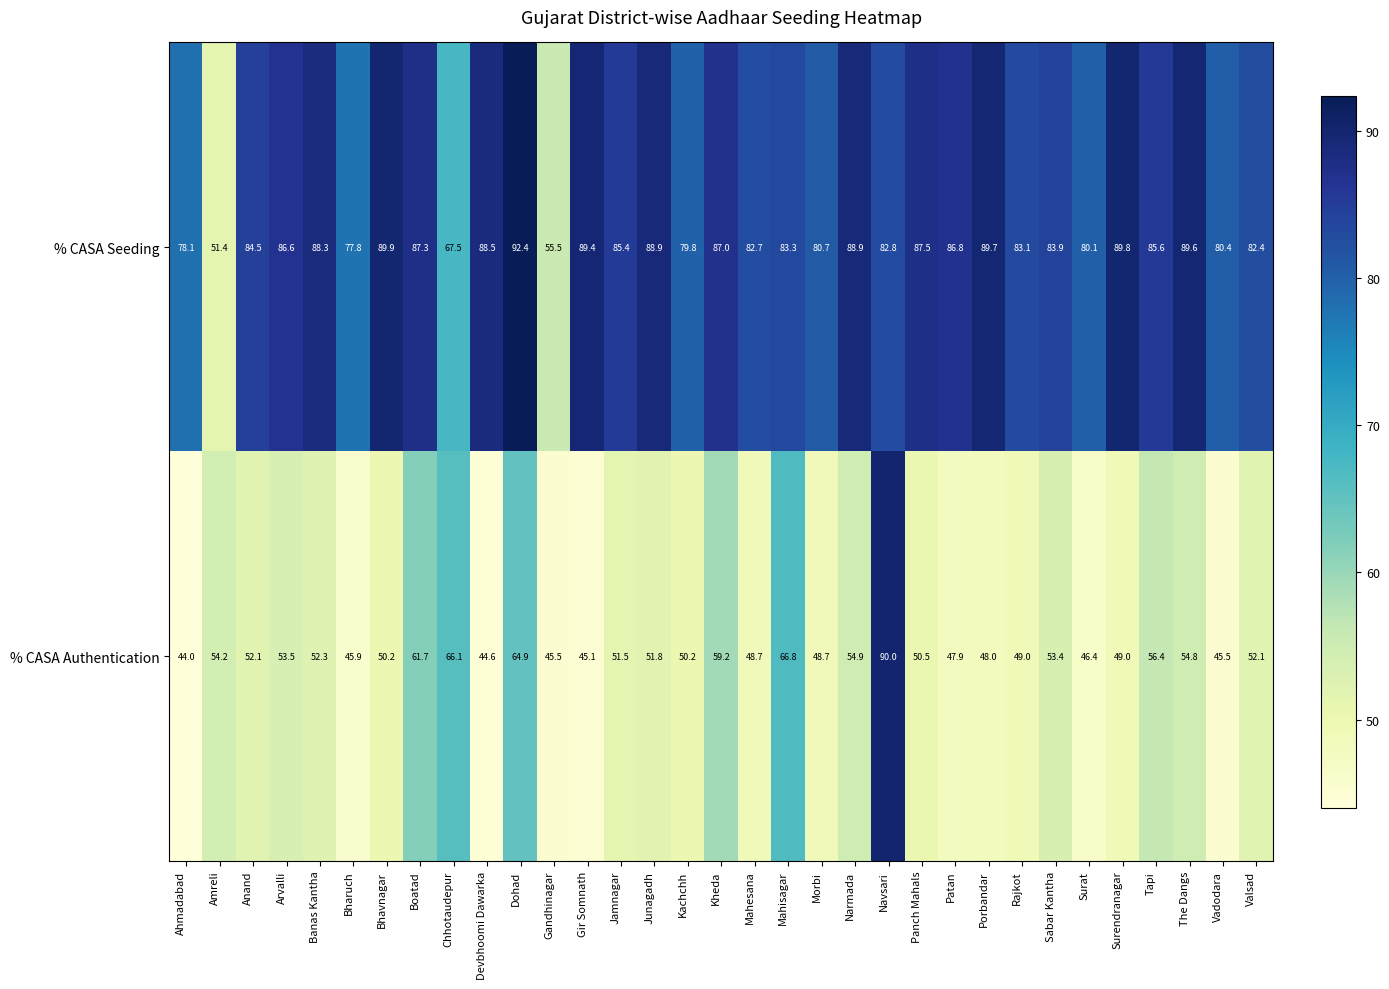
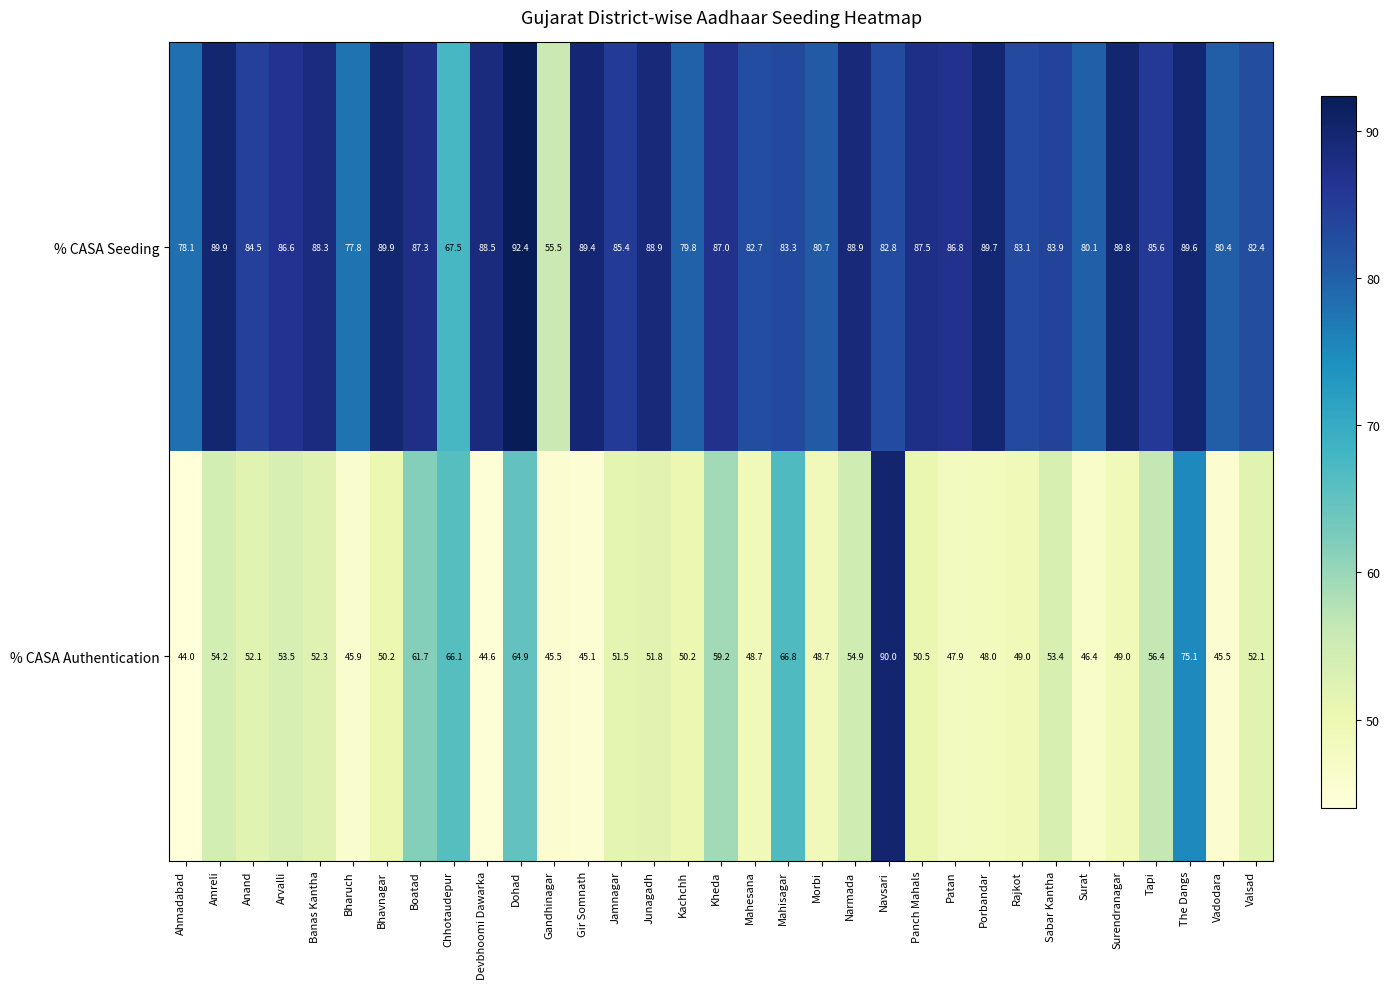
  {
    "% CASA Seeding": {
      "Ahmadabad": 78.1,
-     "Amreli": 51.4,
+     "Amreli": 89.9,
      "Anand": 84.5,
      "Arvalli": 86.6,
      "Banas Kantha": 88.3,
      "Bharuch": 77.8,
      "Bhavnagar": 89.9,
      "Boatad": 87.3,
      "Chhotaudepur": 67.5,
      "Devbhoomi Dawarka": 88.5,
      "Dohad": 92.4,
      "Gandhinagar": 55.5,
      "Gir Somnath": 89.4,
      "Jamnagar": 85.4,
      "Junagadh": 88.9,
      "Kachchh": 79.8,
      "Kheda": 87.0,
      "Mahesana": 82.7,
      "Mahisagar": 83.3,
      "Morbi": 80.7,
      "Narmada": 88.9,
      "Navsari": 82.8,
      "Panch Mahals": 87.5,
      "Patan": 86.8,
      "Porbandar": 89.7,
      "Rajkot": 83.1,
      "Sabar Kantha": 83.9,
      "Surat": 80.1,
      "Surendranagar": 89.8,
      "Tapi": 85.6,
      "The Dangs": 89.6,
      "Vadodara": 80.4,
      "Valsad": 82.4
    },
    "% CASA Authentication": {
      "Ahmadabad": 44.0,
      "Amreli": 54.2,
      "Anand": 52.1,
      "Arvalli": 53.5,
      "Banas Kantha": 52.3,
      "Bharuch": 45.9,
      "Bhavnagar": 50.2,
      "Boatad": 61.7,
      "Chhotaudepur": 66.1,
      "Devbhoomi Dawarka": 44.6,
      "Dohad": 64.9,
      "Gandhinagar": 45.5,
      "Gir Somnath": 45.1,
      "Jamnagar": 51.5,
      "Junagadh": 51.8,
      "Kachchh": 50.2,
      "Kheda": 59.2,
      "Mahesana": 48.7,
      "Mahisagar": 66.8,
      "Morbi": 48.7,
      "Narmada": 54.9,
      "Navsari": 90.0,
      "Panch Mahals": 50.5,
      "Patan": 47.9,
      "Porbandar": 48.0,
      "Rajkot": 49.0,
      "Sabar Kantha": 53.4,
      "Surat": 46.4,
      "Surendranagar": 49.0,
      "Tapi": 56.4,
-     "The Dangs": 54.8,
+     "The Dangs": 75.1,
      "Vadodara": 45.5,
      "Valsad": 52.1
    }
  }
